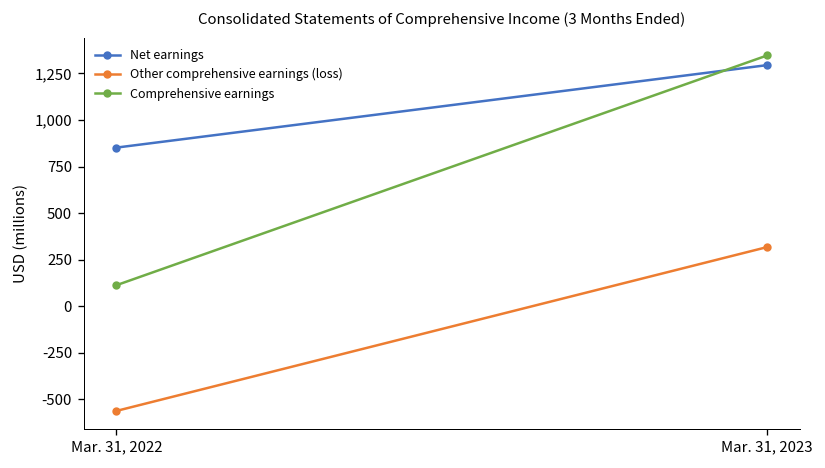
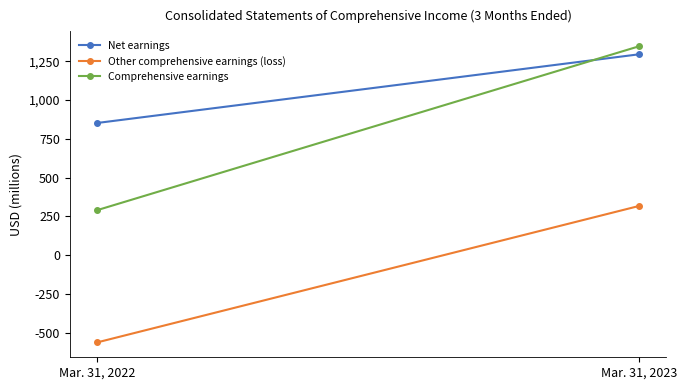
  {
    "Net earnings": {
      "Mar. 31, 2022": "850",
      "Mar. 31, 2023": "1,300"
    },
    "Other comprehensive earnings (loss)": {
      "Mar. 31, 2022": "-560",
      "Mar. 31, 2023": "320"
    },
    "Comprehensive earnings": {
-     "Mar. 31, 2022": "110",
+     "Mar. 31, 2022": "290",
      "Mar. 31, 2023": "1,350"
    }
  }
